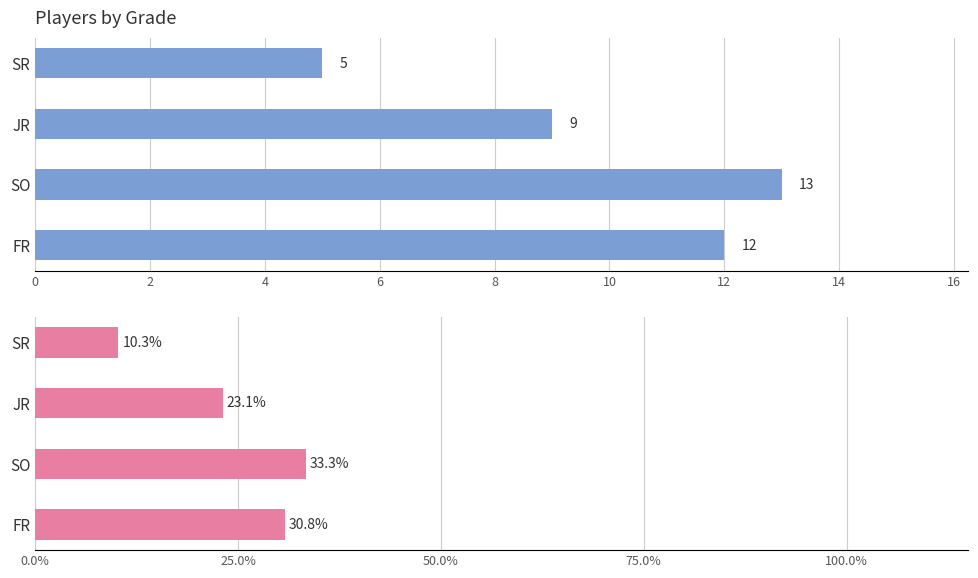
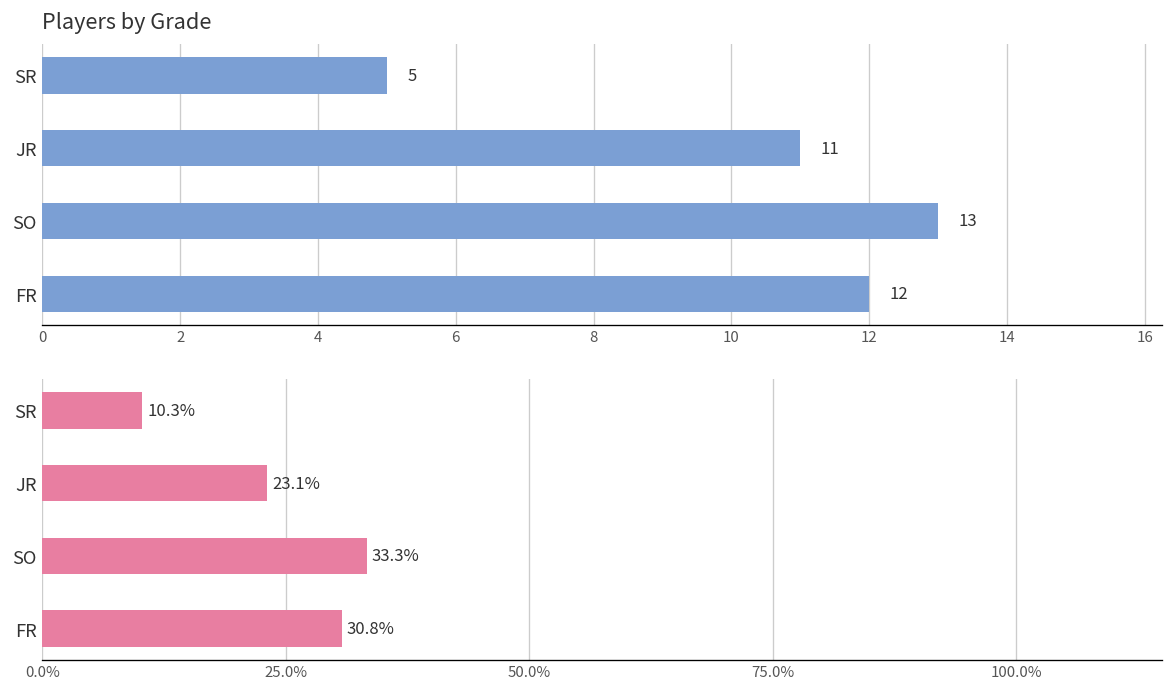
  {
    "Players by Grade": {
      "SR": 5,
-     "JR": 9,
+     "JR": 11,
      "SO": 13,
      "FR": 12
    }
  }
